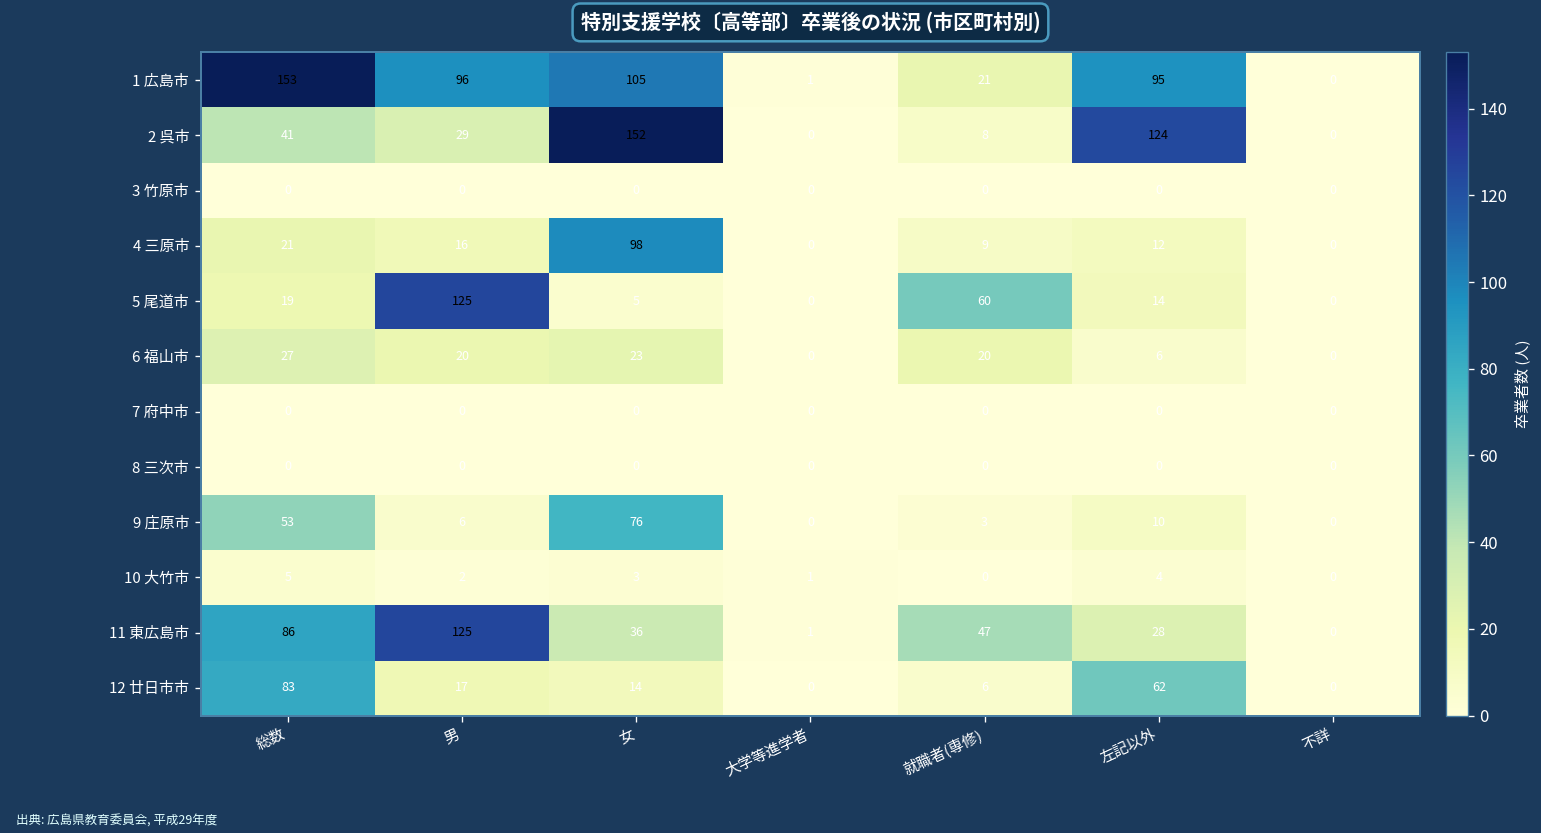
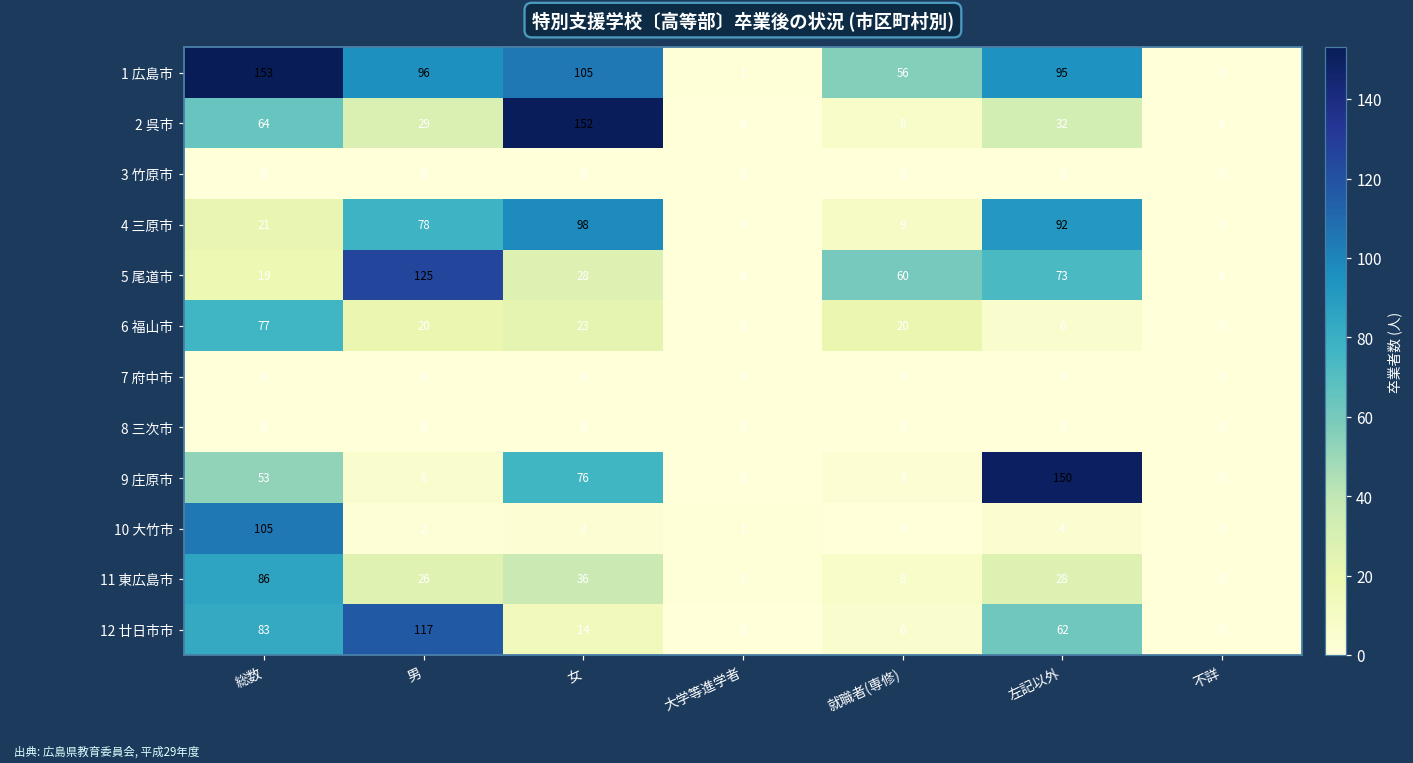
  {
    "1 広島市": {
      "総数": 153,
      "男": 96,
      "女": 105,
-     "就職者(専修)": 21,
+     "就職者(専修)": 56,
      "左記以外": 95
    },
    "2 呉市": {
-     "総数": 41,
+     "総数": 64,
      "男": 29,
      "女": 152,
      "就職者(専修)": 8,
-     "左記以外": 124
+     "左記以外": 32
    },
    "4 三原市": {
      "総数": 21,
-     "男": 16,
+     "男": 78,
      "女": 98,
      "就職者(専修)": 9,
-     "左記以外": 12
+     "左記以外": 92
    },
    "5 尾道市": {
      "総数": 19,
      "男": 125,
-     "女": 5,
+     "女": 28,
      "就職者(専修)": 60,
-     "左記以外": 14
+     "左記以外": 73
    },
    "6 福山市": {
-     "総数": 27,
+     "総数": 77,
      "男": 20,
      "女": 23,
      "就職者(専修)": 20,
      "左記以外": 6
    },
    "9 庄原市": {
      "総数": 53,
      "男": 6,
      "女": 76,
-     "左記以外": 10
+     "左記以外": 150
    },
    "10 大竹市": {
-     "総数": 5
+     "総数": 105
    },
    "11 東広島市": {
      "総数": 86,
-     "男": 125,
+     "男": 26,
      "女": 36,
-     "就職者(専修)": 47,
+     "就職者(専修)": 8,
      "左記以外": 28
    },
    "12 廿日市市": {
      "総数": 83,
-     "男": 17,
+     "男": 117,
      "女": 14,
      "就職者(専修)": 6,
      "左記以外": 62
    }
  }
